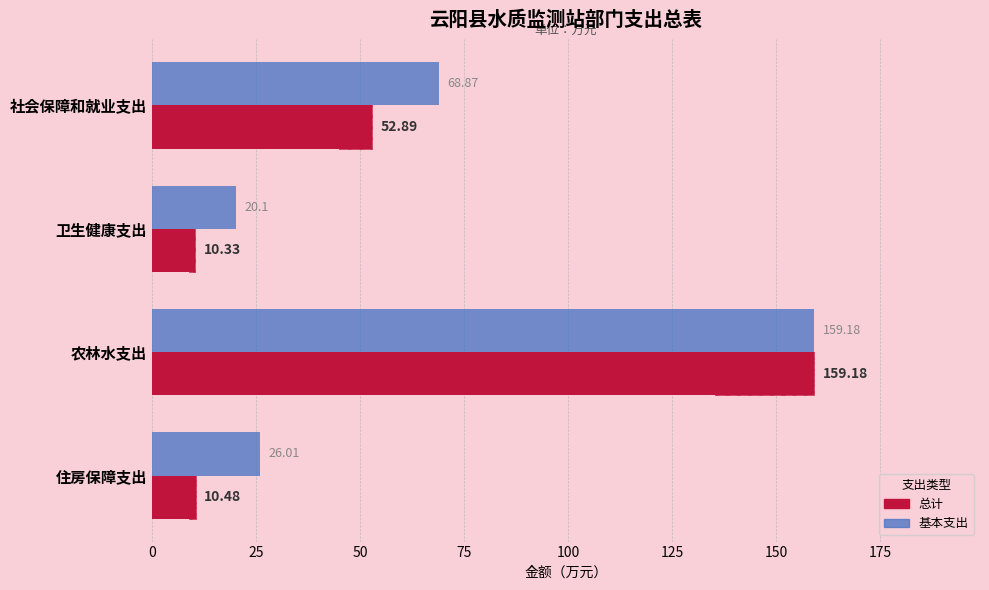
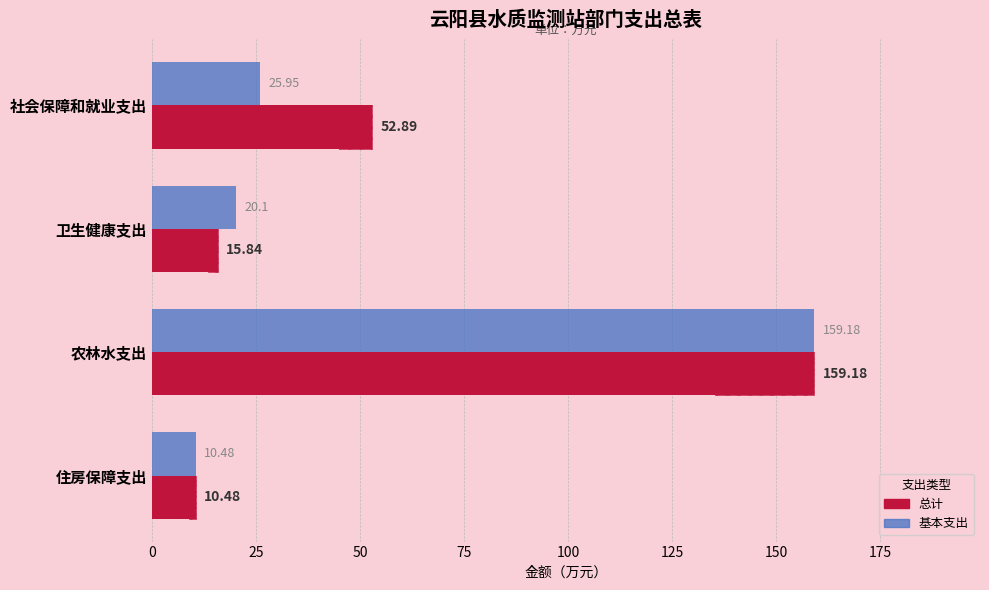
  {
    "总计": {
      "社会保障和就业支出": 52.89,
-     "卫生健康支出": 10.33,
+     "卫生健康支出": 15.84,
      "农林水支出": 159.18,
      "住房保障支出": 10.48
    },
    "基本支出": {
-     "社会保障和就业支出": 68.87,
+     "社会保障和就业支出": 25.95,
      "卫生健康支出": 20.1,
      "农林水支出": 159.18,
-     "住房保障支出": 26.01
+     "住房保障支出": 10.48
    }
  }
